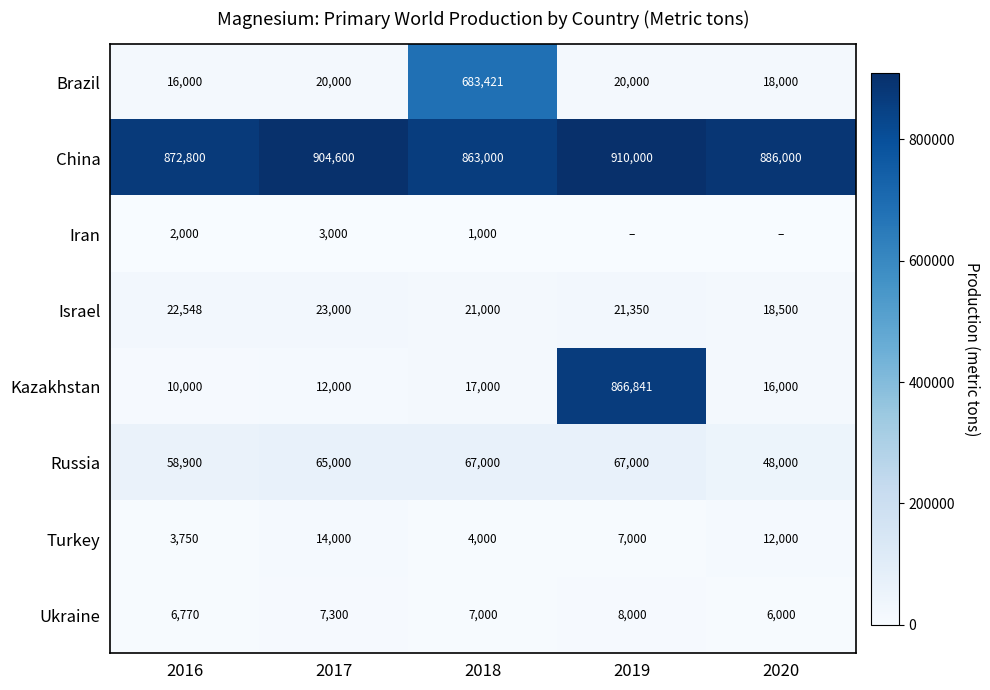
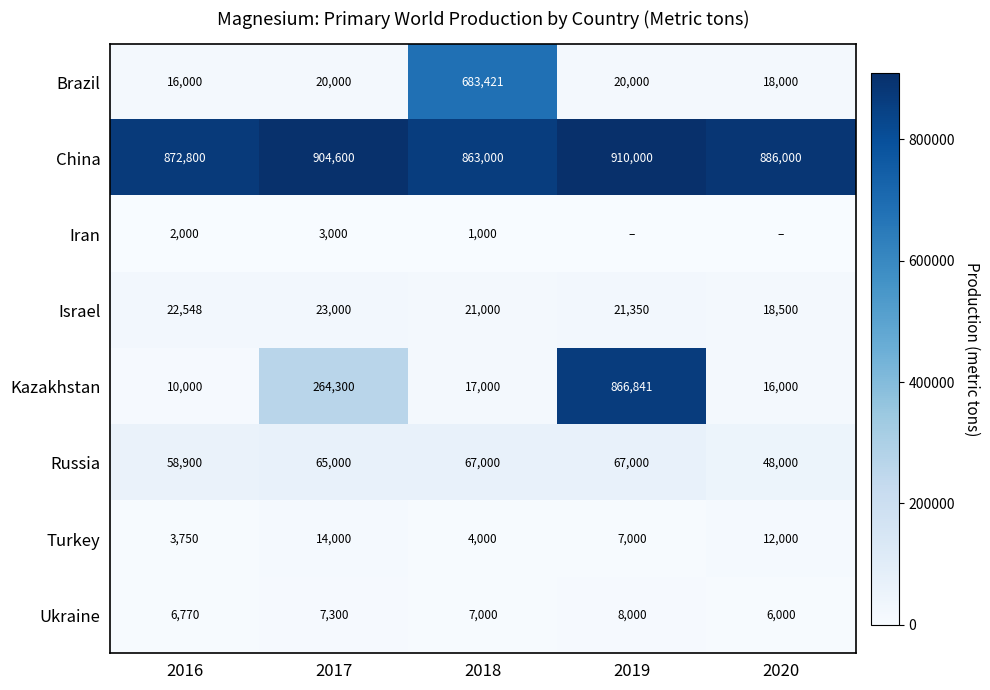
  {
    "Brazil": {
      "2016": "16,000",
      "2017": "20,000",
      "2018": "683,421",
      "2019": "20,000",
      "2020": "18,000"
    },
    "China": {
      "2016": "872,800",
      "2017": "904,600",
      "2018": "863,000",
      "2019": "910,000",
      "2020": "886,000"
    },
    "Iran": {
      "2016": "2,000",
      "2017": "3,000",
      "2018": "1,000"
    },
    "Israel": {
      "2016": "22,548",
      "2017": "23,000",
      "2018": "21,000",
      "2019": "21,350",
      "2020": "18,500"
    },
    "Kazakhstan": {
      "2016": "10,000",
-     "2017": "12,000",
+     "2017": "264,300",
      "2018": "17,000",
      "2019": "866,841",
      "2020": "16,000"
    },
    "Russia": {
      "2016": "58,900",
      "2017": "65,000",
      "2018": "67,000",
      "2019": "67,000",
      "2020": "48,000"
    },
    "Turkey": {
      "2016": "3,750",
      "2017": "14,000",
      "2018": "4,000",
      "2019": "7,000",
      "2020": "12,000"
    },
    "Ukraine": {
      "2016": "6,770",
      "2017": "7,300",
      "2018": "7,000",
      "2019": "8,000",
      "2020": "6,000"
    }
  }
